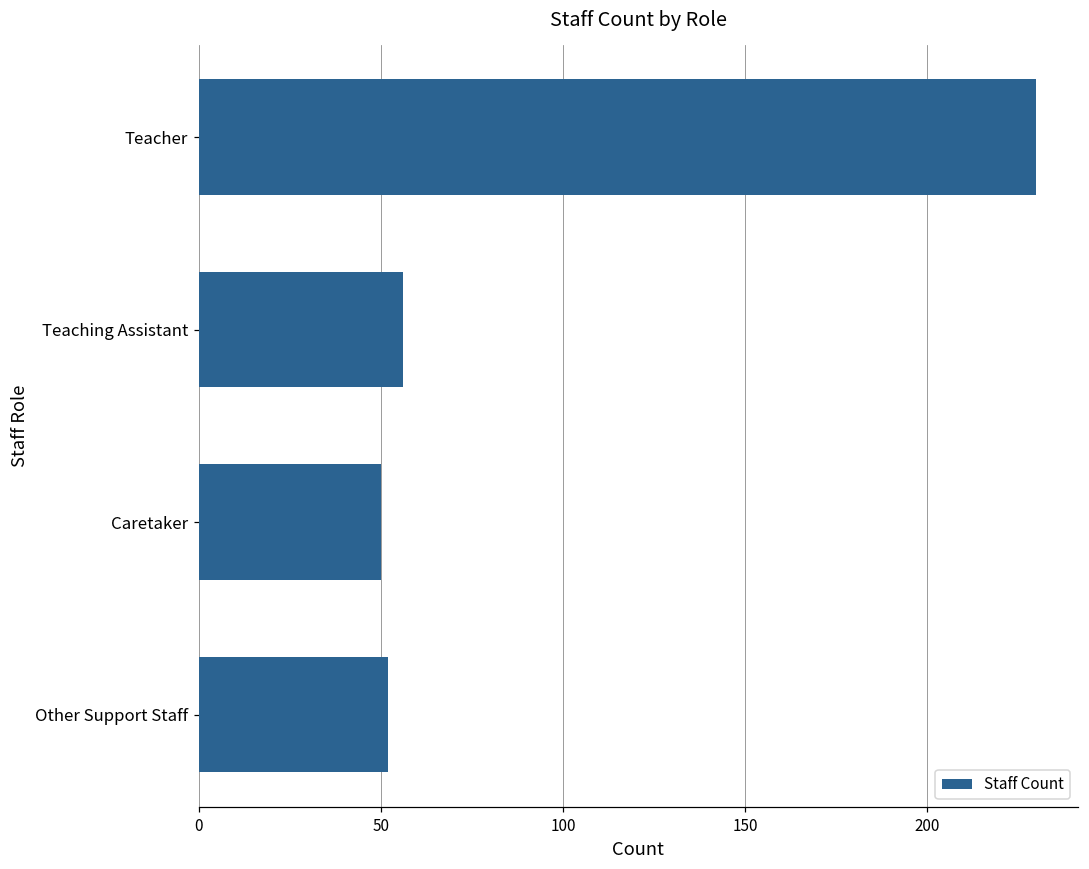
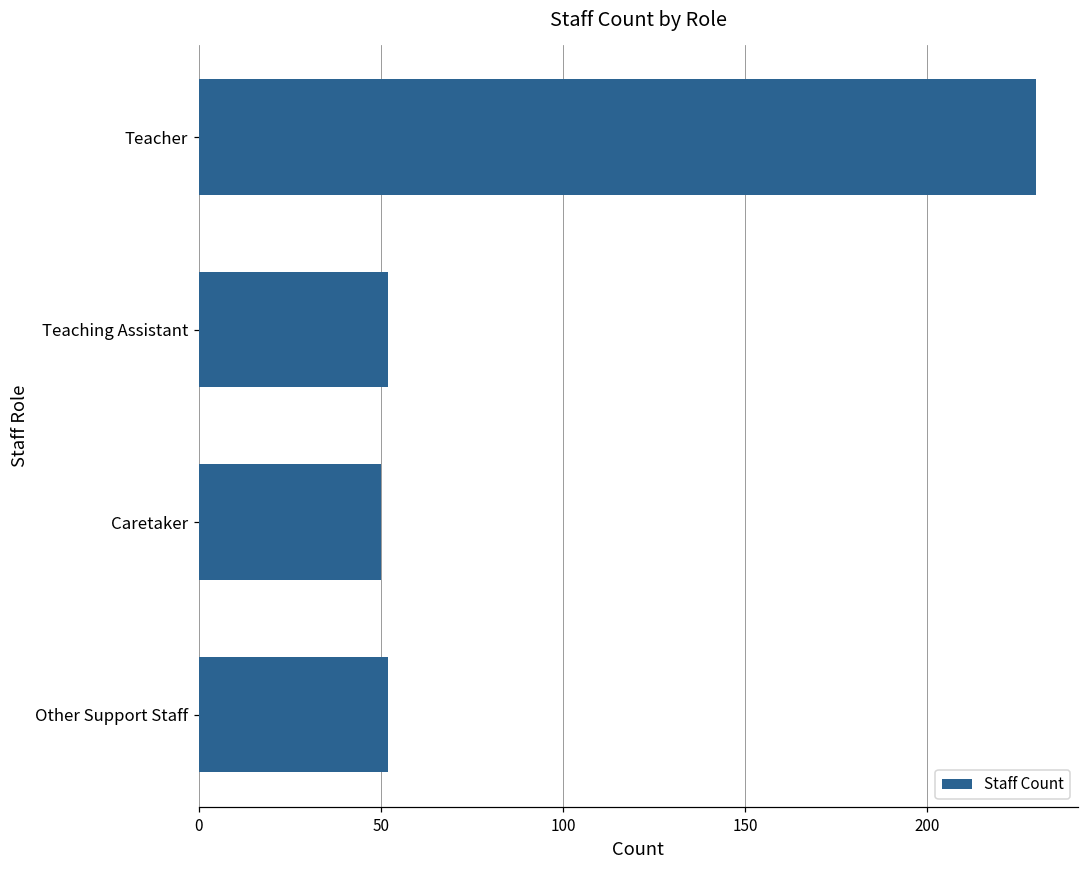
  {
    "Teacher": 230,
-   "Teaching Assistant": 56,
+   "Teaching Assistant": 52,
    "Caretaker": 50,
    "Other Support Staff": 52
  }
